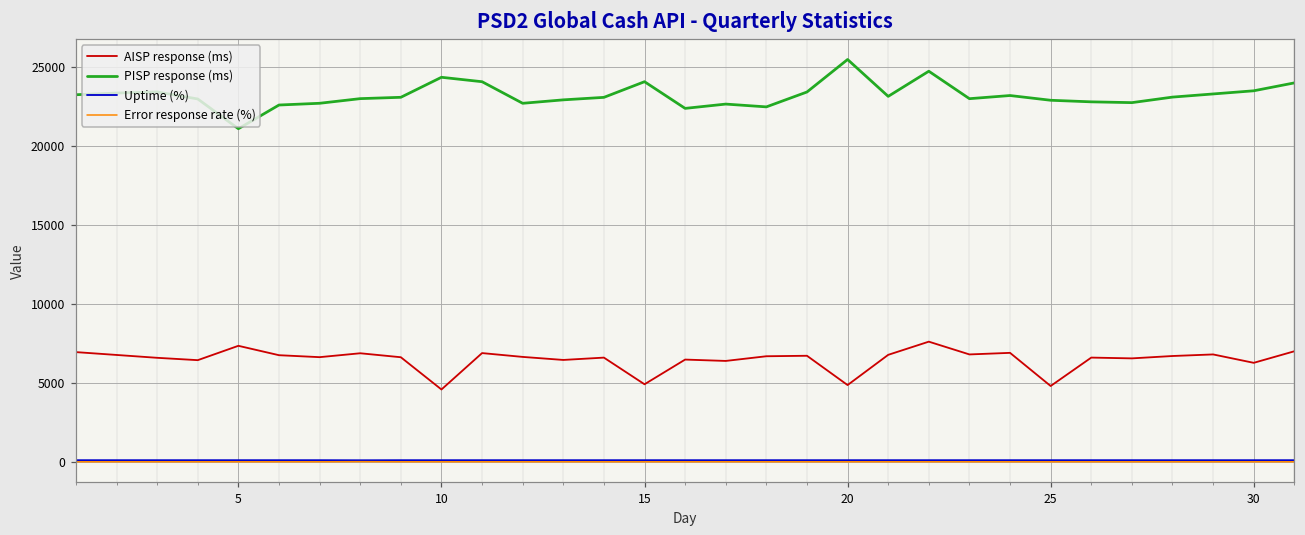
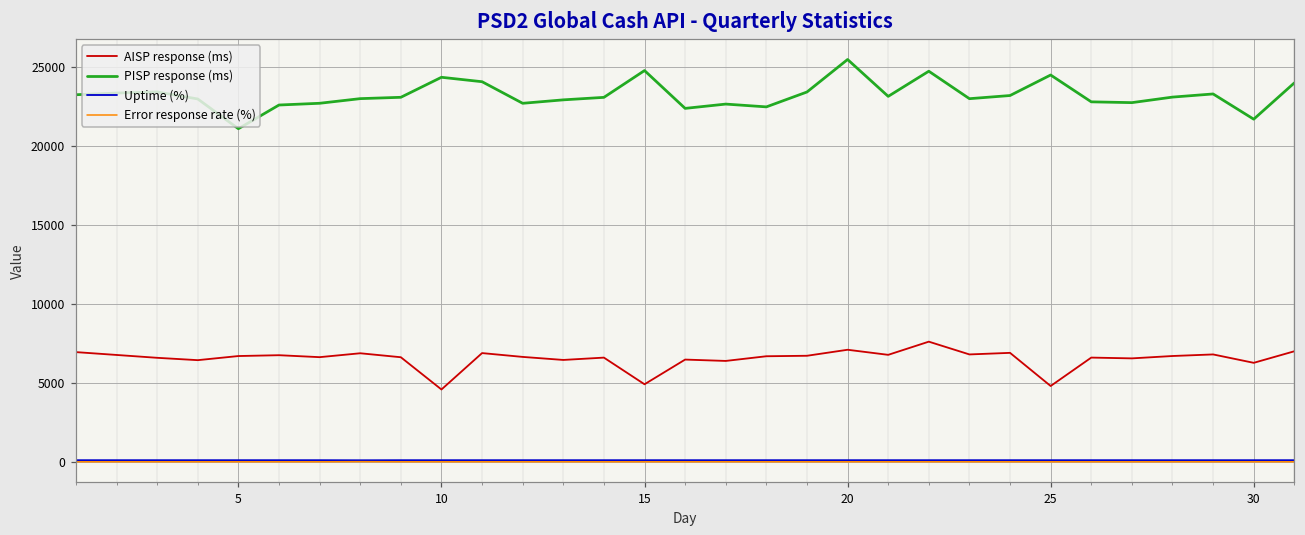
  {
    "AISP response (ms)": {
-     "5": 7300,
+     "5": 6700,
      "10": 4600,
      "15": 4900,
-     "20": 4900,
+     "20": 7100,
      "25": 4800,
      "30": 6300
    },
    "PISP response (ms)": {
      "5": 21100,
      "10": 24400,
-     "15": 24100,
+     "15": 24800,
      "20": 25500,
-     "25": 22900,
-     "30": 23500
+     "25": 24500,
+     "30": 21700
    }
  }
